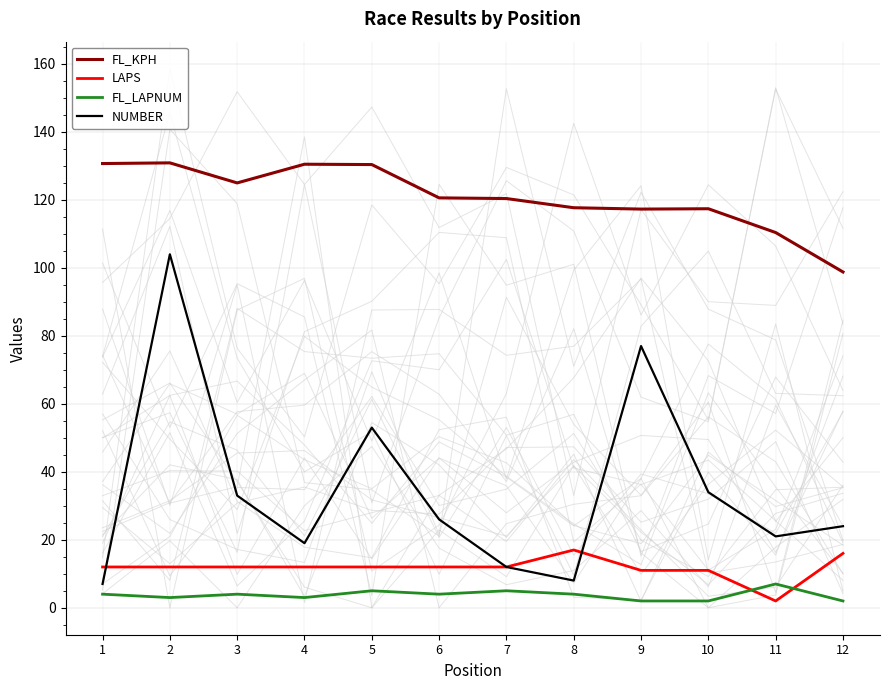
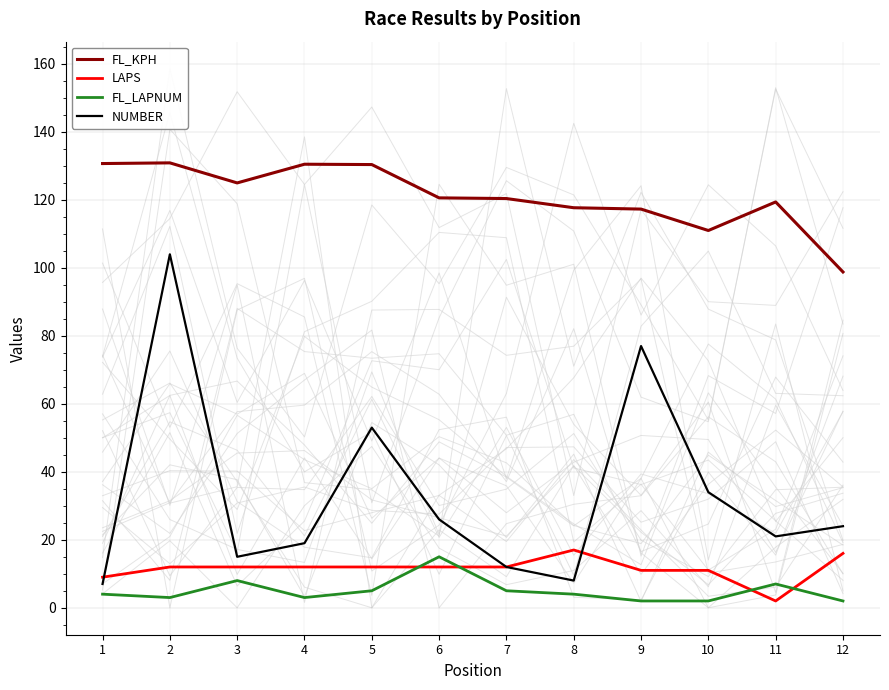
  {
    "FL_KPH": {
      "1": 131,
      "2": 131,
      "3": 125,
      "4": 131,
      "5": 130,
      "6": 121,
      "7": 120,
      "8": 118,
-     "10": 117,
-     "11": 110,
+     "10": 111,
+     "11": 119,
      "12": 99
    },
    "LAPS": {
-     "1": 12,
+     "1": 9,
      "2": 12,
      "3": 12,
      "4": 12,
      "5": 12,
      "6": 12,
      "8": 17,
      "9": 11,
      "11": 2,
      "12": 16
    },
    "FL_LAPNUM": {
      "2": 3,
-     "3": 4,
+     "3": 8,
      "5": 5,
-     "6": 4,
+     "6": 15,
      "7": 5,
      "8": 4,
      "10": 2,
      "11": 7,
      "12": 2
    },
    "NUMBER": {
      "2": 104,
-     "3": 33,
+     "3": 15,
      "4": 19,
      "5": 53,
      "9": 77,
      "11": 21
    }
  }
